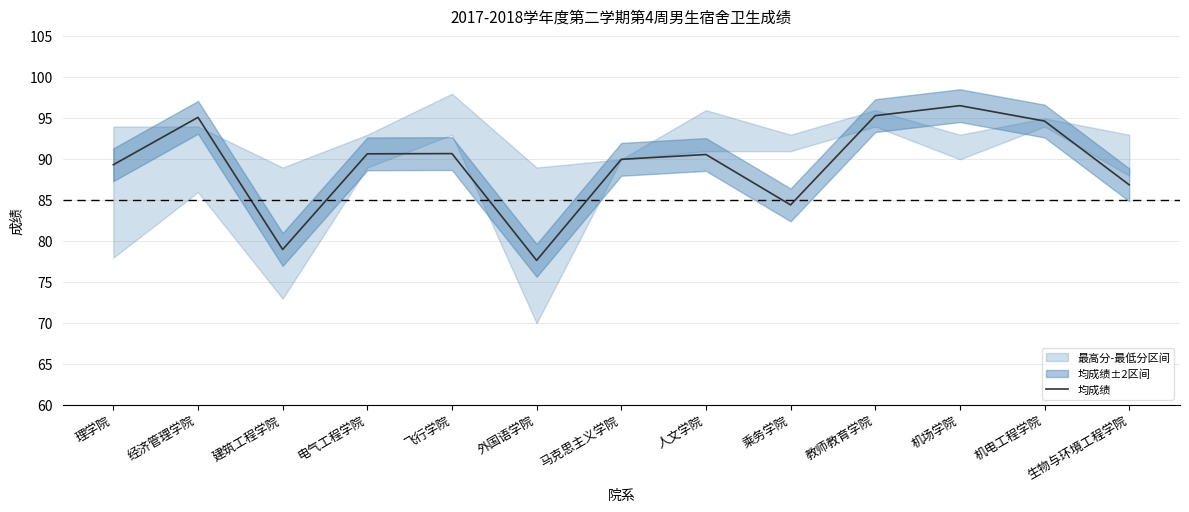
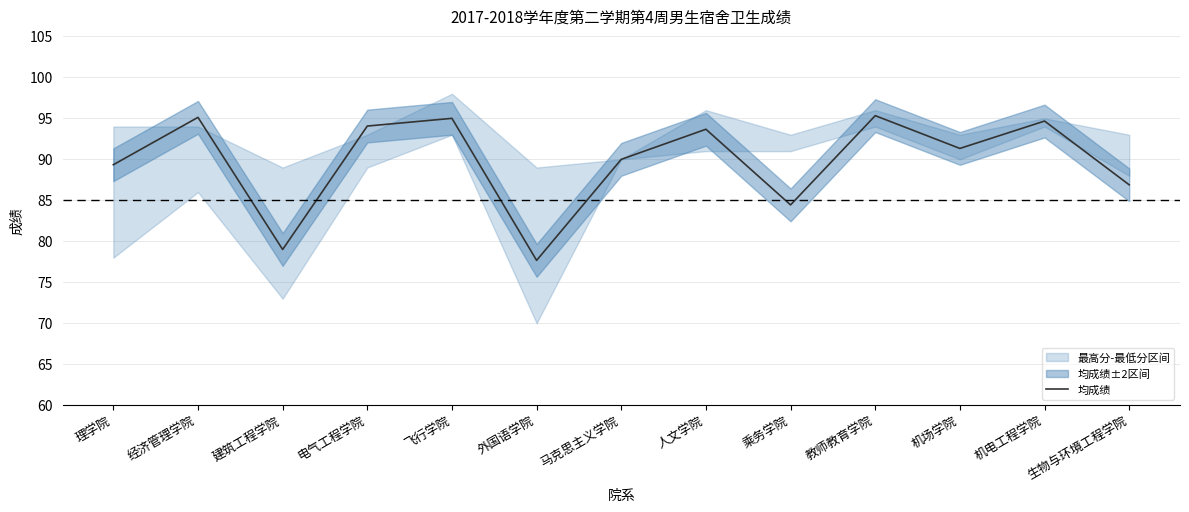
  {
    "均成绩": {
      "理学院": 89,
      "经济管理学院": 95,
      "建筑工程学院": 79,
-     "电气工程学院": 91,
-     "飞行学院": 91,
+     "电气工程学院": 94,
+     "飞行学院": 95,
      "外国语学院": 78,
-     "人文学院": 91,
+     "人文学院": 94,
      "乘务学院": 84,
      "教师教育学院": 95,
-     "机场学院": 97,
+     "机场学院": 91,
      "机电工程学院": 95,
      "生物与环境工程学院": 87
    }
  }
